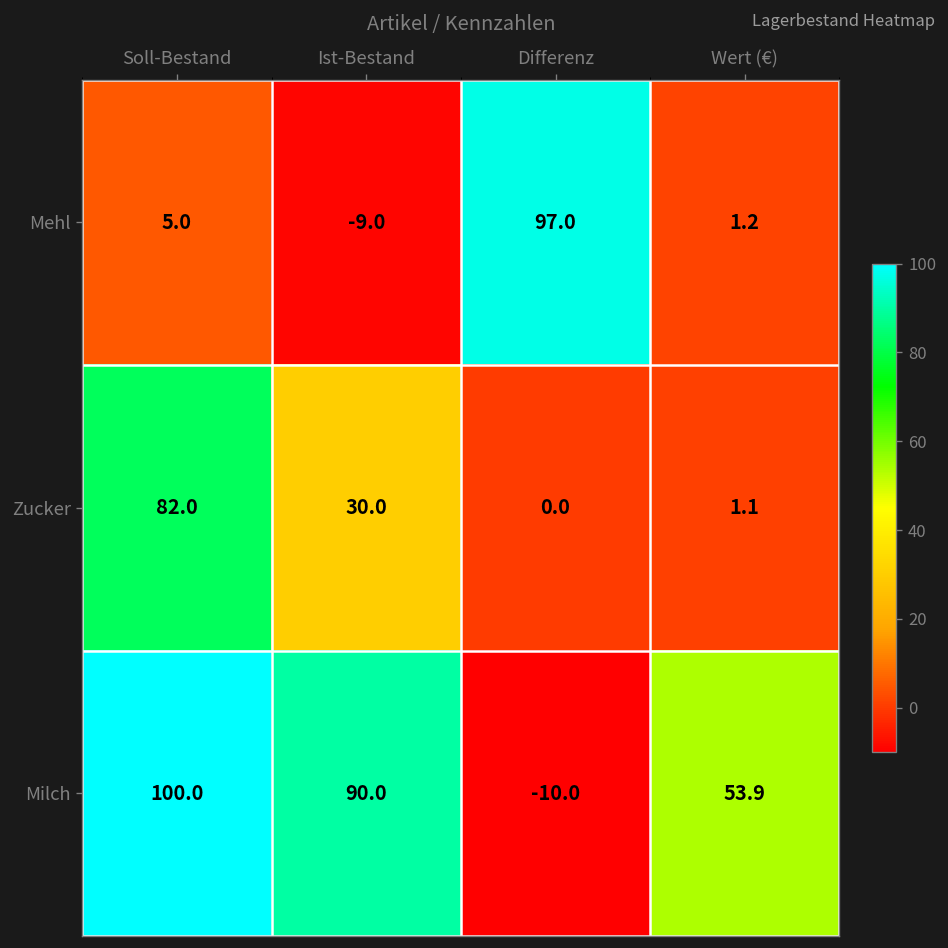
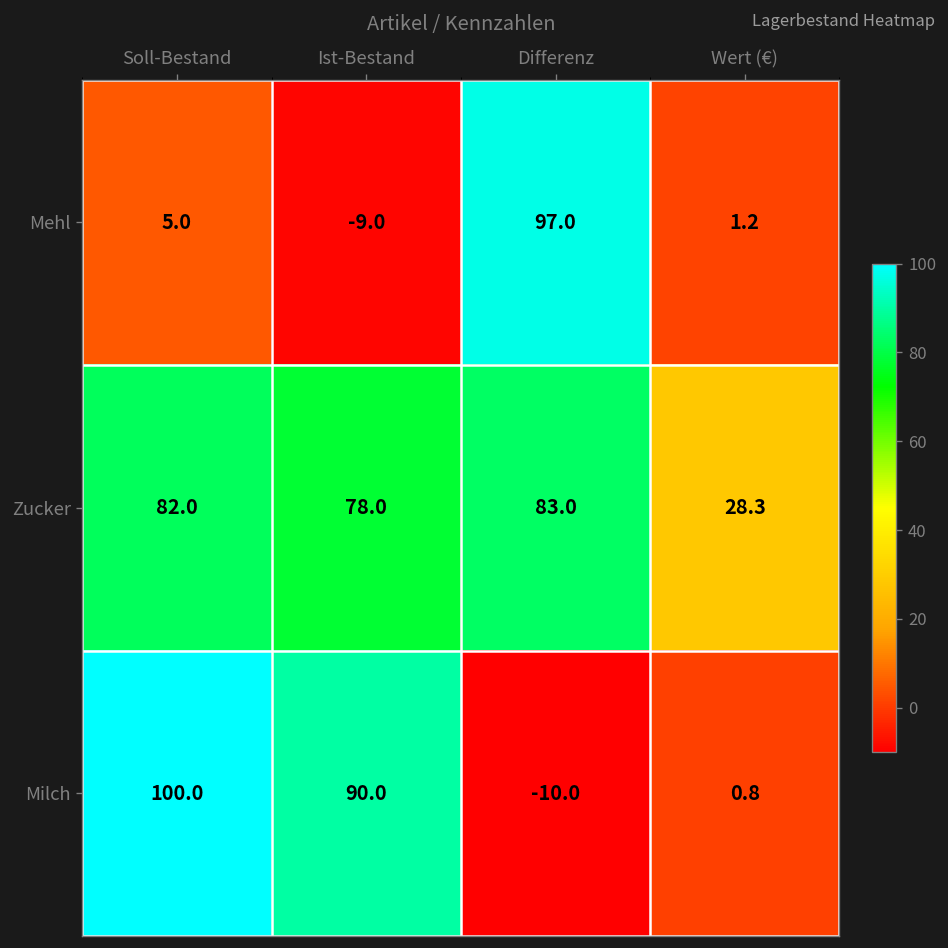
  {
    "Mehl": {
      "Soll-Bestand": 5.0,
      "Ist-Bestand": -9.0,
      "Differenz": 97.0,
      "Wert (€)": 1.2
    },
    "Zucker": {
      "Soll-Bestand": 82.0,
-     "Ist-Bestand": 30.0,
-     "Differenz": 0.0,
-     "Wert (€)": 1.1
+     "Ist-Bestand": 78.0,
+     "Differenz": 83.0,
+     "Wert (€)": 28.3
    },
    "Milch": {
      "Soll-Bestand": 100.0,
      "Ist-Bestand": 90.0,
      "Differenz": -10.0,
-     "Wert (€)": 53.9
+     "Wert (€)": 0.8
    }
  }
